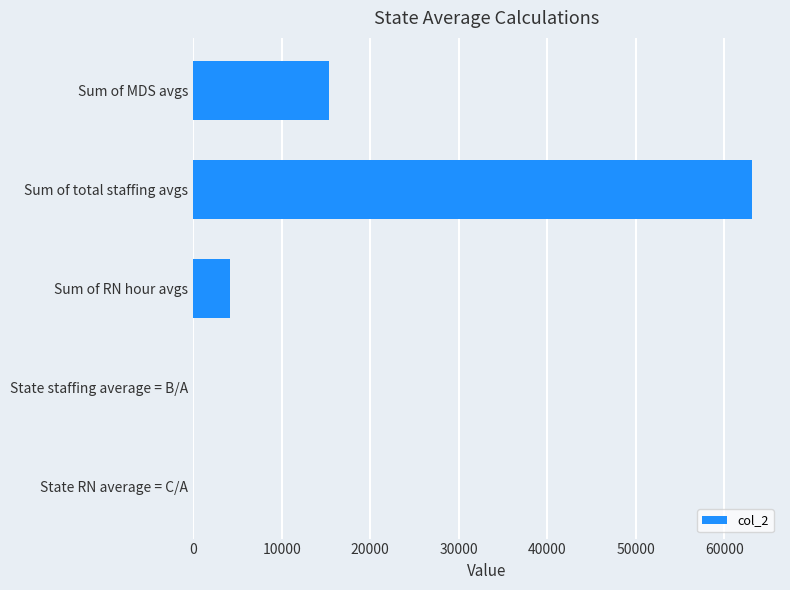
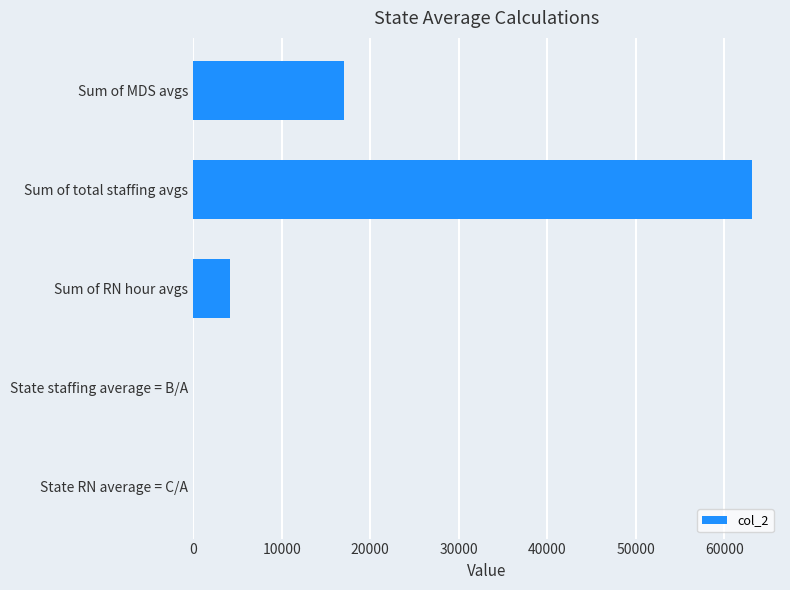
  {
-   "Sum of MDS avgs": 15000,
+   "Sum of MDS avgs": 17000,
    "Sum of total staffing avgs": 63000,
    "Sum of RN hour avgs": 4000
  }
